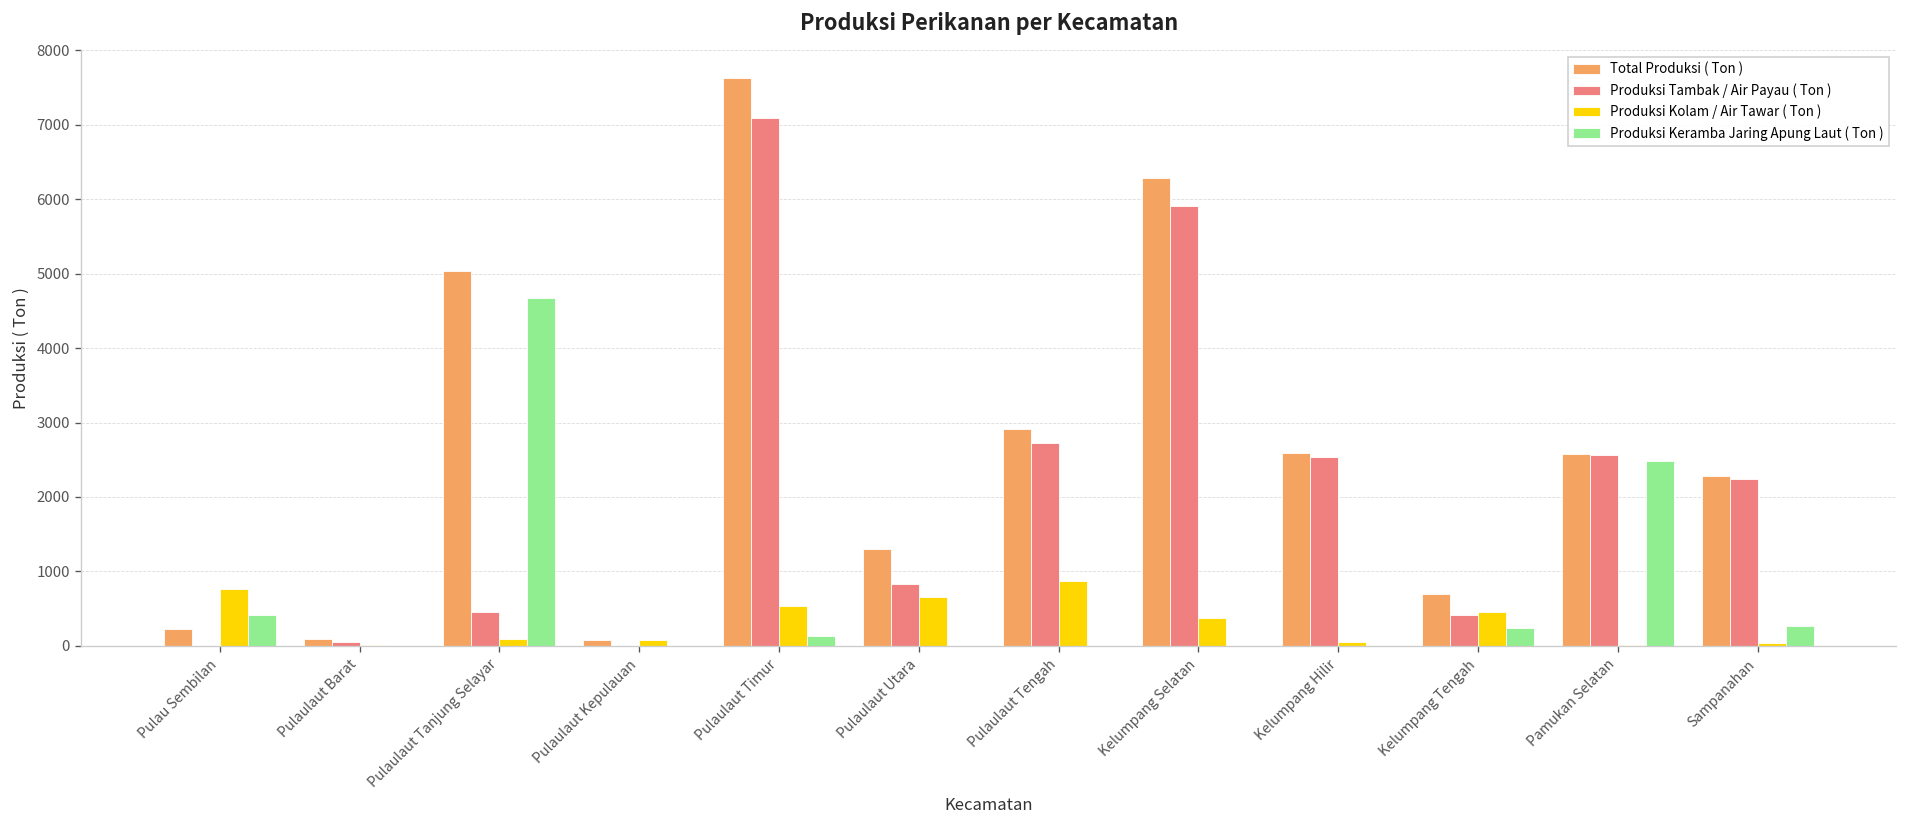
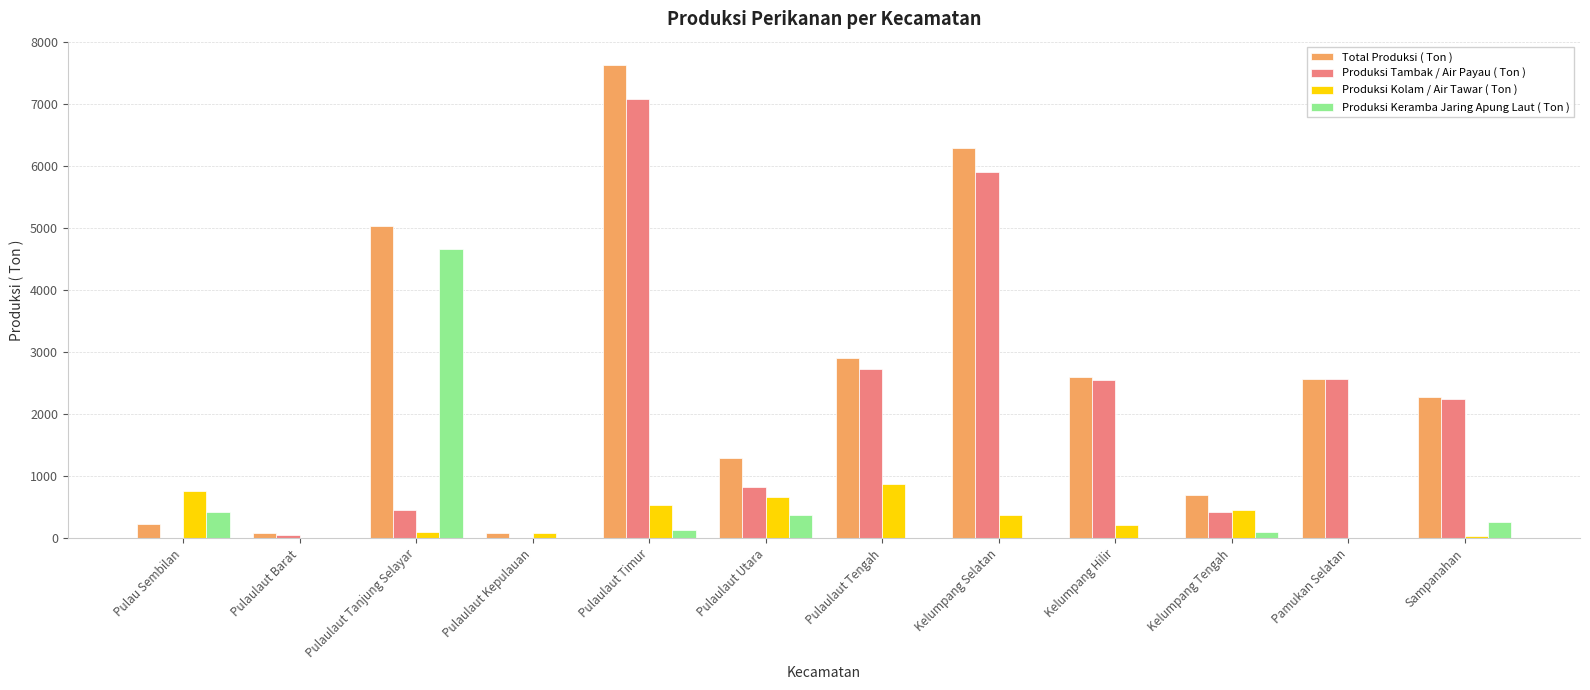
  {
    "Produksi Kolam / Air Tawar ( Ton )": {
      "Pulau Sembilan": 800,
      "Pulaulaut Tanjung Selayar": 100,
      "Pulaulaut Kepulauan": 100,
      "Pulaulaut Timur": 500,
      "Pulaulaut Utara": 700,
      "Pulaulaut Tengah": 900,
      "Kelumpang Selatan": 400,
-     "Kelumpang Hilir": 0,
+     "Kelumpang Hilir": 200,
      "Kelumpang Tengah": 500
    },
    "Produksi Keramba Jaring Apung Laut ( Ton )": {
      "Pulau Sembilan": 400,
      "Pulaulaut Barat": 0,
      "Pulaulaut Tanjung Selayar": 4700,
      "Pulaulaut Kepulauan": 0,
      "Pulaulaut Timur": 100,
-     "Pulaulaut Utara": 0,
+     "Pulaulaut Utara": 400,
      "Pulaulaut Tengah": 0,
      "Kelumpang Selatan": 0,
      "Kelumpang Hilir": 0,
-     "Kelumpang Tengah": 200,
-     "Pamukan Selatan": 2500,
+     "Kelumpang Tengah": 100,
+     "Pamukan Selatan": 0,
      "Sampanahan": 300
    }
  }
